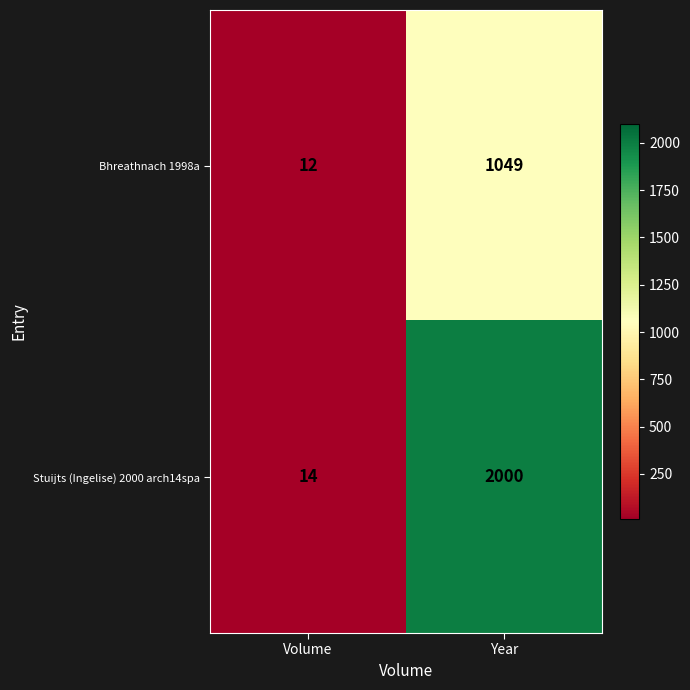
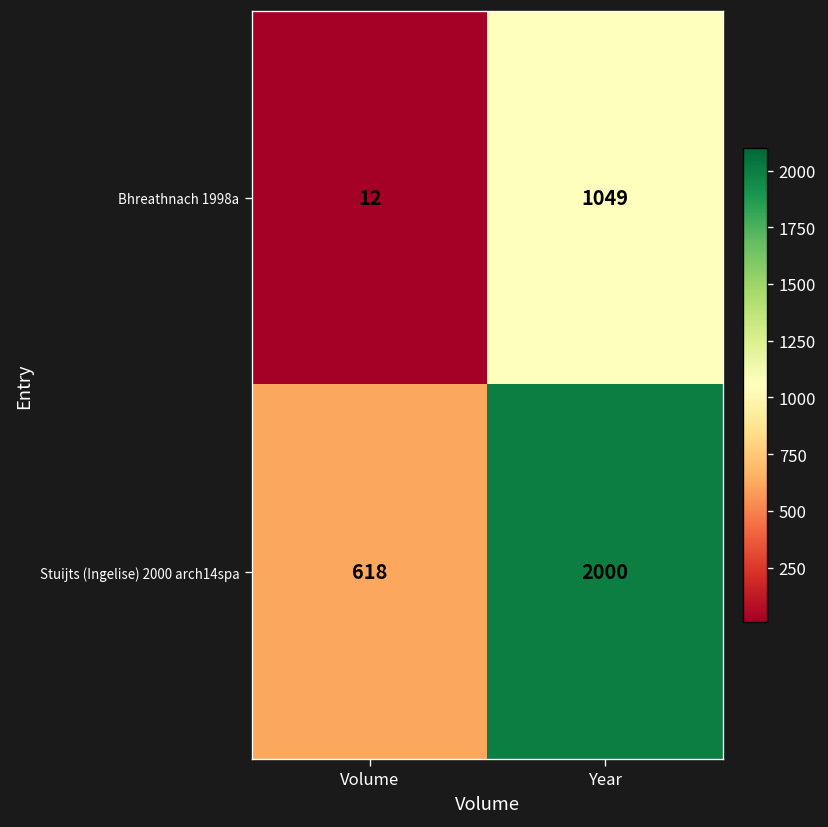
  {
    "Bhreathnach 1998a": {
      "Volume": 12,
      "Year": 1049
    },
    "Stuijts (Ingelise) 2000 arch14spa": {
-     "Volume": 14,
+     "Volume": 618,
      "Year": 2000
    }
  }
